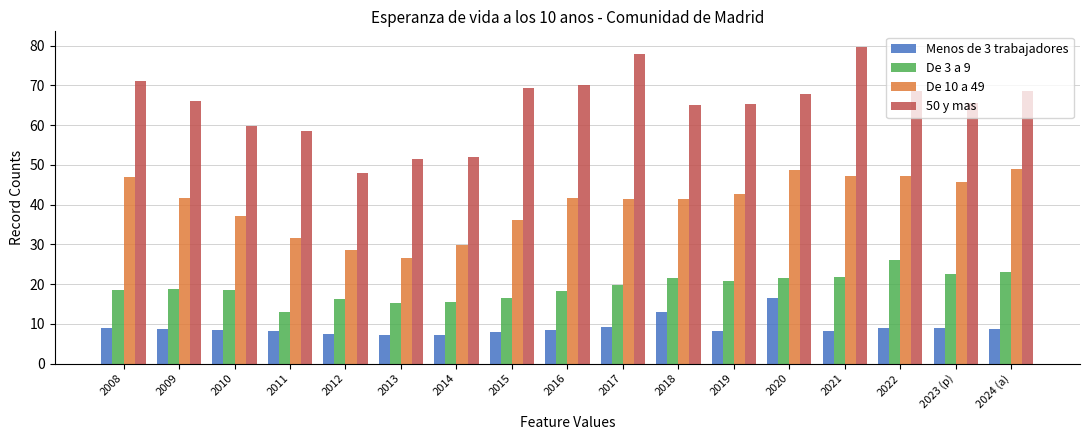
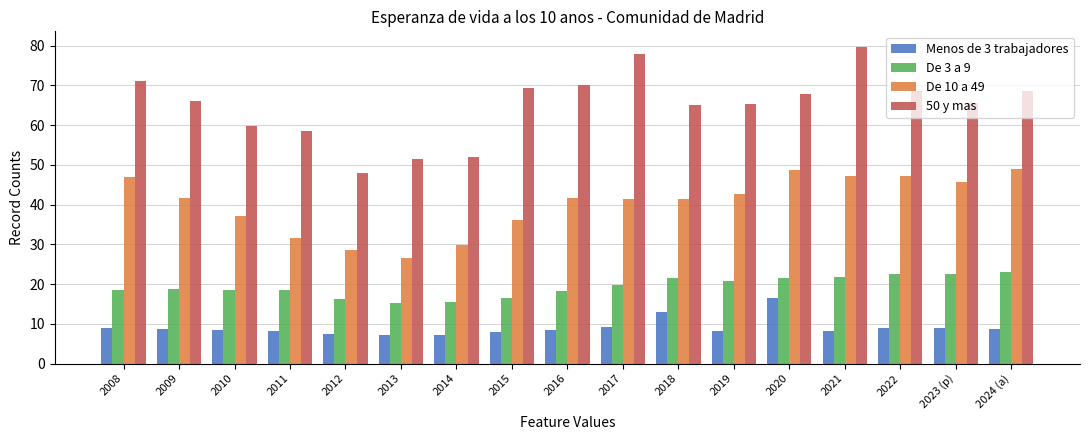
  {
    "Menos de 3 trabajadores": {
      "2008": 9,
      "2009": 9,
      "2010": 8,
      "2011": 8,
      "2012": 7,
      "2013": 7,
      "2014": 7,
      "2015": 8,
      "2016": 8,
      "2017": 9,
      "2018": 13,
      "2019": 8,
      "2020": 17,
      "2021": 8,
      "2022": 9,
      "2023 (p)": 9,
      "2024 (a)": 9
    },
    "De 3 a 9": {
      "2008": 19,
      "2009": 19,
      "2010": 18,
-     "2011": 13,
+     "2011": 19,
      "2012": 16,
      "2013": 15,
      "2014": 15,
      "2015": 17,
      "2016": 18,
      "2017": 20,
      "2018": 21,
      "2019": 21,
      "2020": 22,
      "2021": 22,
-     "2022": 26,
+     "2022": 22,
      "2023 (p)": 22,
      "2024 (a)": 23
    }
  }
